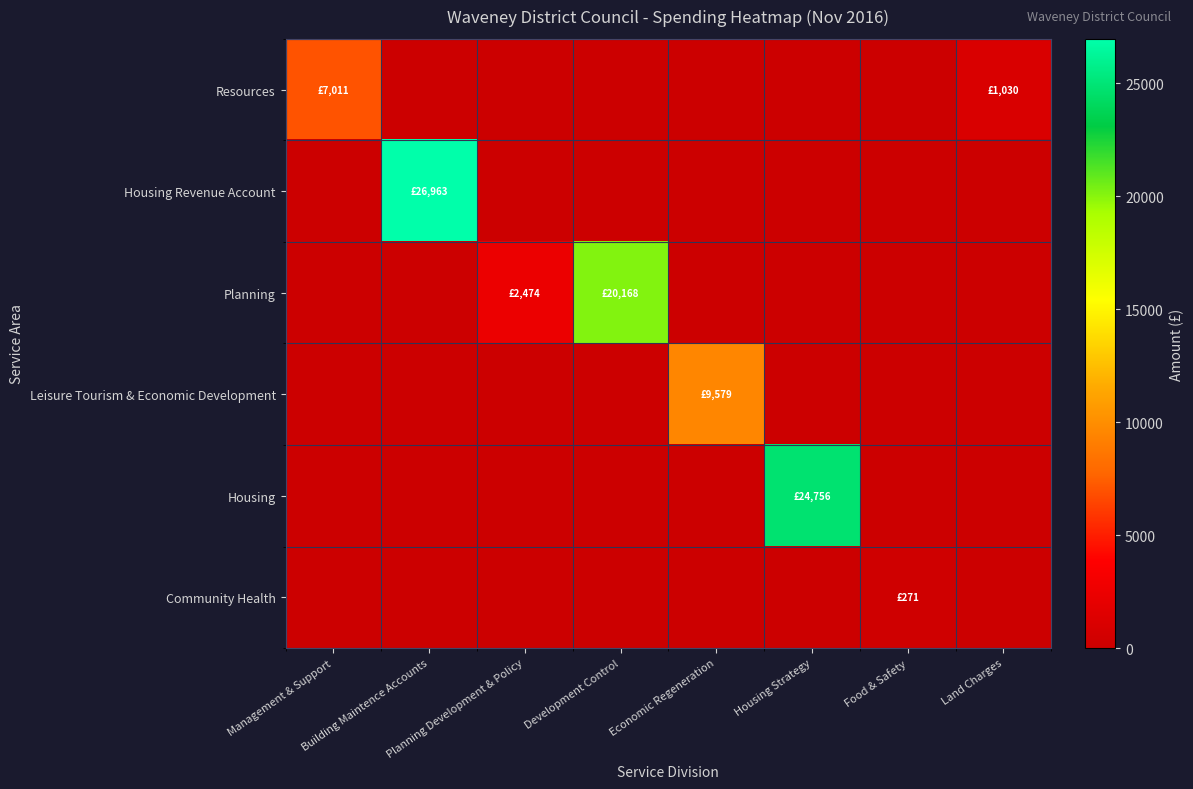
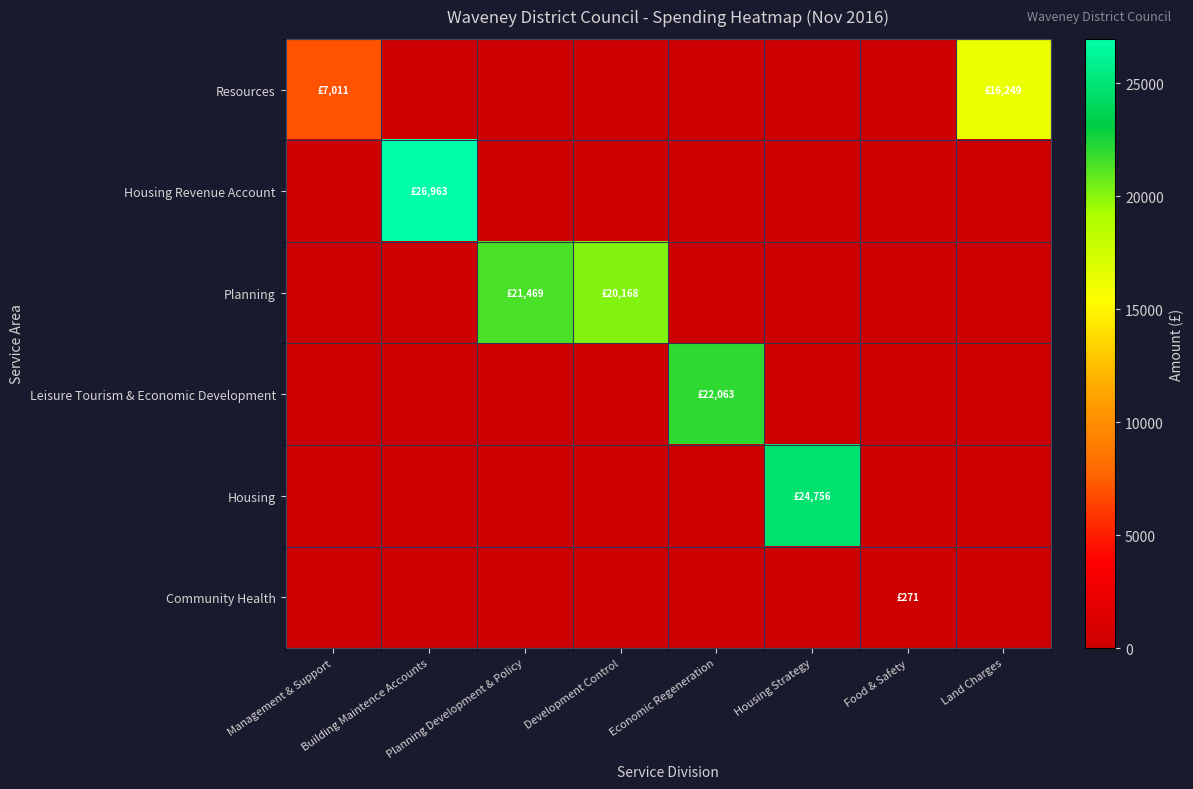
  {
    "Resources": {
      "Management & Support": "£7,011",
-     "Land Charges": "£1,030"
+     "Land Charges": "£16,249"
    },
    "Housing Revenue Account": {
      "Building Maintence Accounts": "£26,963"
    },
    "Planning": {
-     "Planning Development & Policy": "£2,474",
+     "Planning Development & Policy": "£21,469",
      "Development Control": "£20,168"
    },
    "Leisure Tourism & Economic Development": {
-     "Economic Regeneration": "£9,579"
+     "Economic Regeneration": "£22,063"
    },
    "Housing": {
      "Housing Strategy": "£24,756"
    },
    "Community Health": {
      "Food & Safety": "£271"
    }
  }
